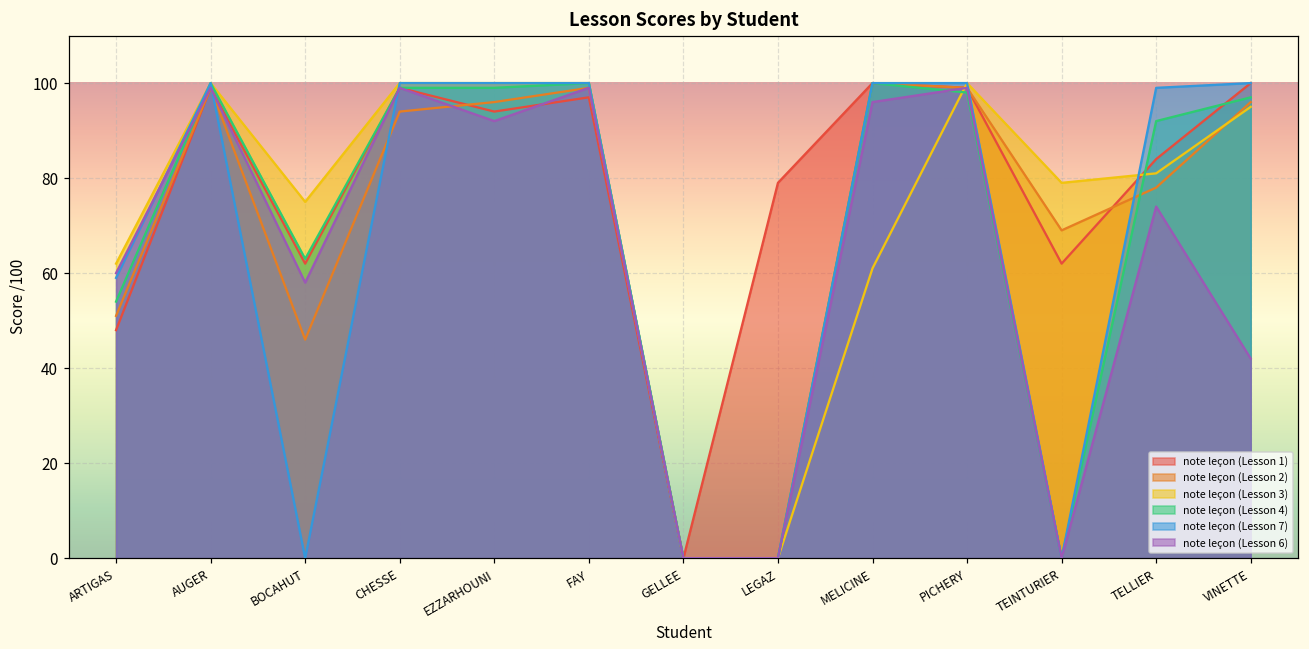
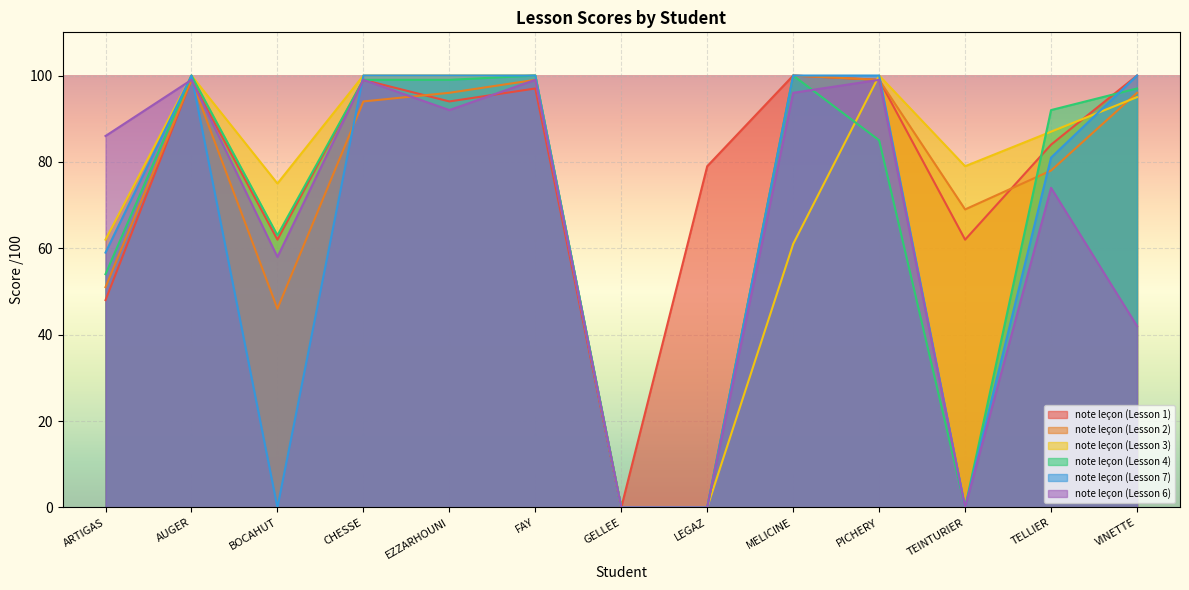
  {
    "note leçon (Lesson 3)": {
      "ARTIGAS": 62,
      "BOCAHUT": 75,
      "MELICINE": 61,
      "TEINTURIER": 79,
-     "TELLIER": 81,
+     "TELLIER": 87,
      "VINETTE": 95
    },
    "note leçon (Lesson 4)": {
      "ARTIGAS": 54,
      "BOCAHUT": 63,
      "EZZARHOUNI": 99,
-     "PICHERY": 98,
+     "PICHERY": 85,
      "TELLIER": 92,
      "VINETTE": 97
    },
    "note leçon (Lesson 7)": {
      "ARTIGAS": 59,
      "BOCAHUT": 0,
-     "TELLIER": 99
+     "TELLIER": 81
    },
    "note leçon (Lesson 6)": {
-     "ARTIGAS": 60,
+     "ARTIGAS": 86,
      "BOCAHUT": 58,
      "EZZARHOUNI": 92,
      "MELICINE": 96,
      "TELLIER": 74,
      "VINETTE": 42
    }
  }
